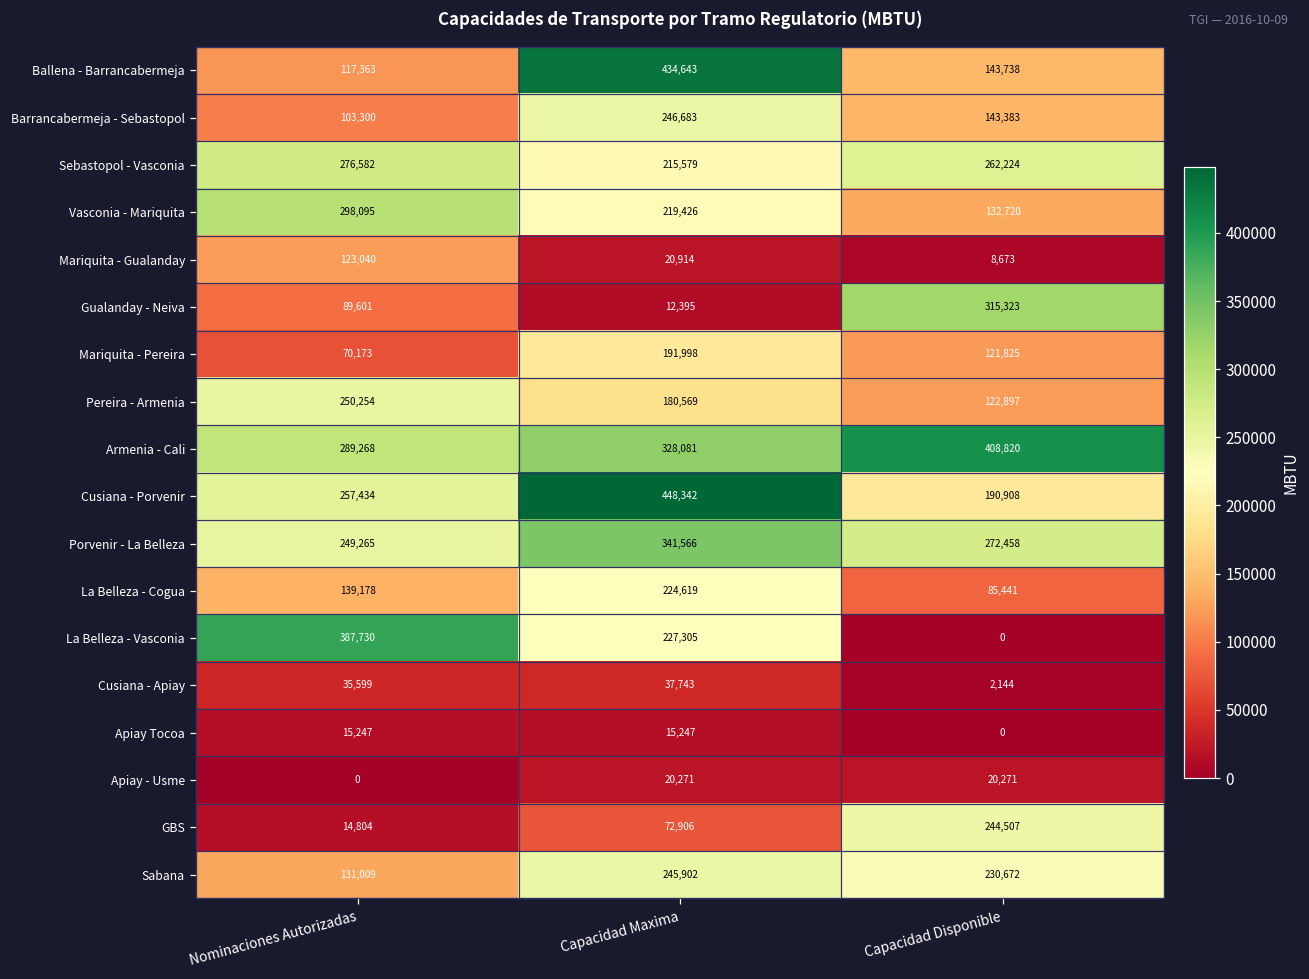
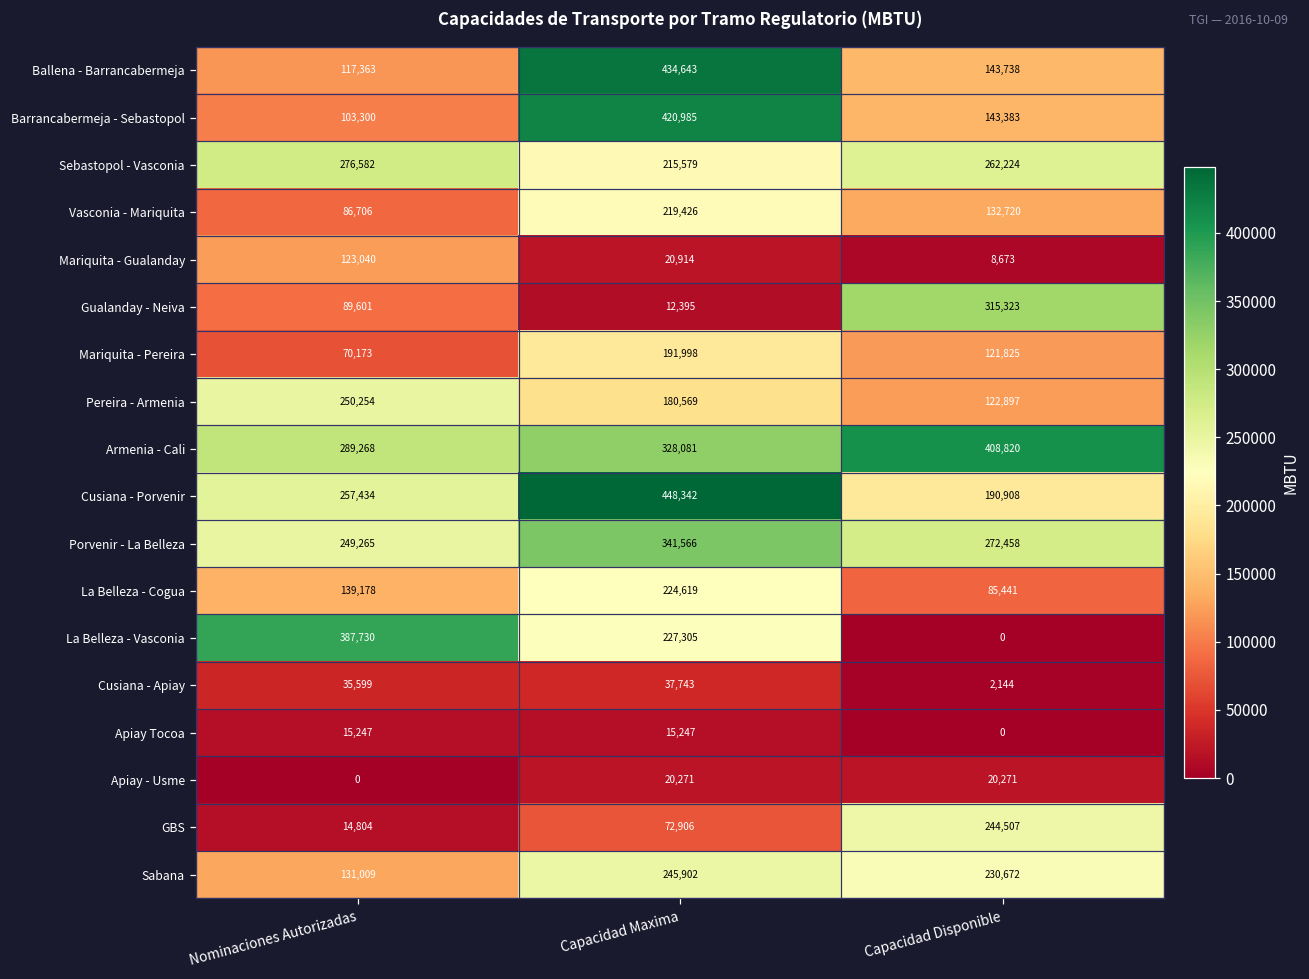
  {
    "Ballena - Barrancabermeja": {
      "Nominaciones Autorizadas": "117,363",
      "Capacidad Maxima": "434,643",
      "Capacidad Disponible": "143,738"
    },
    "Barrancabermeja - Sebastopol": {
      "Nominaciones Autorizadas": "103,300",
-     "Capacidad Maxima": "246,683",
+     "Capacidad Maxima": "420,985",
      "Capacidad Disponible": "143,383"
    },
    "Sebastopol - Vasconia": {
      "Nominaciones Autorizadas": "276,582",
      "Capacidad Maxima": "215,579",
      "Capacidad Disponible": "262,224"
    },
    "Vasconia - Mariquita": {
-     "Nominaciones Autorizadas": "298,095",
+     "Nominaciones Autorizadas": "86,706",
      "Capacidad Maxima": "219,426",
      "Capacidad Disponible": "132,720"
    },
    "Mariquita - Gualanday": {
      "Nominaciones Autorizadas": "123,040",
      "Capacidad Maxima": "20,914",
      "Capacidad Disponible": "8,673"
    },
    "Gualanday - Neiva": {
      "Nominaciones Autorizadas": "89,601",
      "Capacidad Maxima": "12,395",
      "Capacidad Disponible": "315,323"
    },
    "Mariquita - Pereira": {
      "Nominaciones Autorizadas": "70,173",
      "Capacidad Maxima": "191,998",
      "Capacidad Disponible": "121,825"
    },
    "Pereira - Armenia": {
      "Nominaciones Autorizadas": "250,254",
      "Capacidad Maxima": "180,569",
      "Capacidad Disponible": "122,897"
    },
    "Armenia - Cali": {
      "Nominaciones Autorizadas": "289,268",
      "Capacidad Maxima": "328,081",
      "Capacidad Disponible": "408,820"
    },
    "Cusiana - Porvenir": {
      "Nominaciones Autorizadas": "257,434",
      "Capacidad Maxima": "448,342",
      "Capacidad Disponible": "190,908"
    },
    "Porvenir - La Belleza": {
      "Nominaciones Autorizadas": "249,265",
      "Capacidad Maxima": "341,566",
      "Capacidad Disponible": "272,458"
    },
    "La Belleza - Cogua": {
      "Nominaciones Autorizadas": "139,178",
      "Capacidad Maxima": "224,619",
      "Capacidad Disponible": "85,441"
    },
    "La Belleza - Vasconia": {
      "Nominaciones Autorizadas": "387,730",
      "Capacidad Maxima": "227,305",
      "Capacidad Disponible": "0"
    },
    "Cusiana - Apiay": {
      "Nominaciones Autorizadas": "35,599",
      "Capacidad Maxima": "37,743",
      "Capacidad Disponible": "2,144"
    },
    "Apiay Tocoa": {
      "Nominaciones Autorizadas": "15,247",
      "Capacidad Maxima": "15,247",
      "Capacidad Disponible": "0"
    },
    "Apiay - Usme": {
      "Nominaciones Autorizadas": "0",
      "Capacidad Maxima": "20,271",
      "Capacidad Disponible": "20,271"
    },
    "GBS": {
      "Nominaciones Autorizadas": "14,804",
      "Capacidad Maxima": "72,906",
      "Capacidad Disponible": "244,507"
    },
    "Sabana": {
      "Nominaciones Autorizadas": "131,009",
      "Capacidad Maxima": "245,902",
      "Capacidad Disponible": "230,672"
    }
  }
